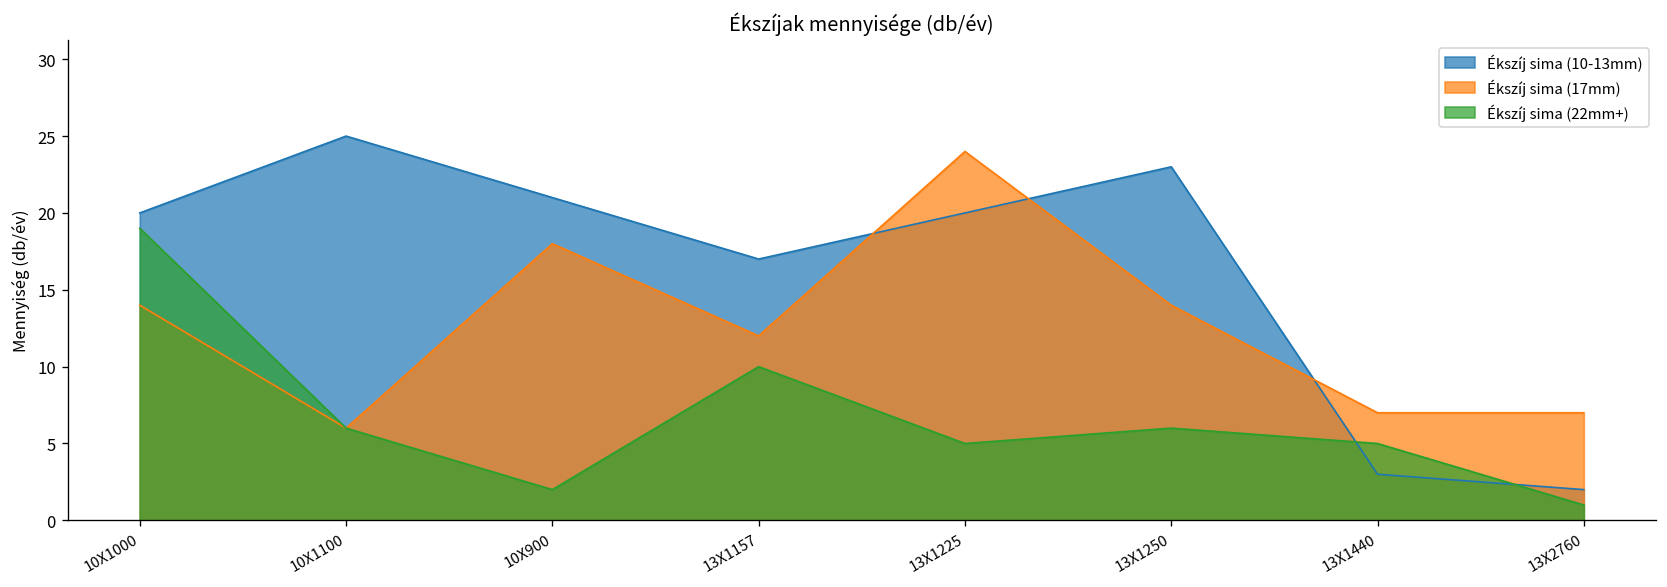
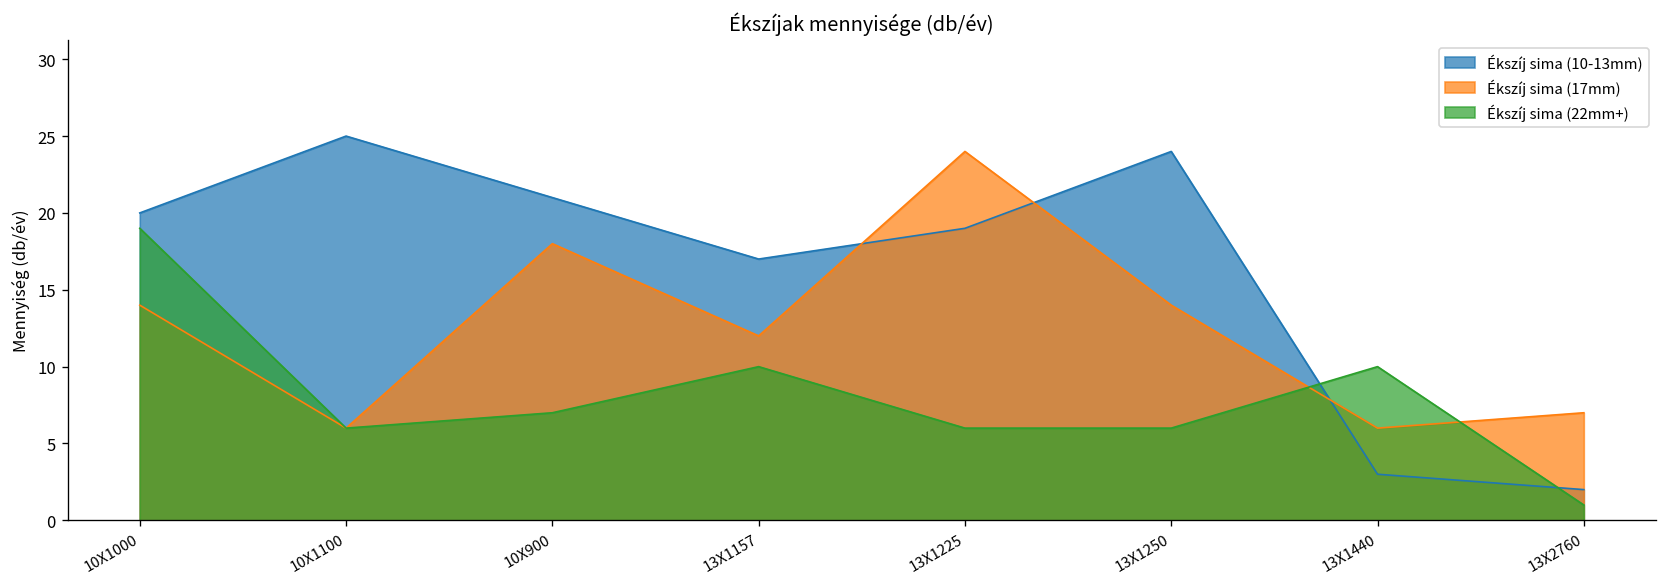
  {
    "Ékszíj sima (10-13mm)": {
      "10X1000": 20,
      "10X1100": 25,
      "10X900": 21,
      "13X1157": 17,
-     "13X1225": 20,
-     "13X1250": 23,
+     "13X1225": 19,
+     "13X1250": 24,
      "13X1440": 3,
      "13X2760": 2
    },
    "Ékszíj sima (17mm)": {
      "10X1000": 14,
      "10X900": 18,
      "13X1157": 12,
      "13X1225": 24,
      "13X1250": 14,
-     "13X1440": 7,
+     "13X1440": 6,
      "13X2760": 7
    },
    "Ékszíj sima (22mm+)": {
      "10X1000": 19,
-     "10X900": 2,
+     "10X900": 7,
      "13X1157": 10,
-     "13X1225": 5,
+     "13X1225": 6,
      "13X1250": 6,
-     "13X1440": 5,
+     "13X1440": 10,
      "13X2760": 1
    }
  }
